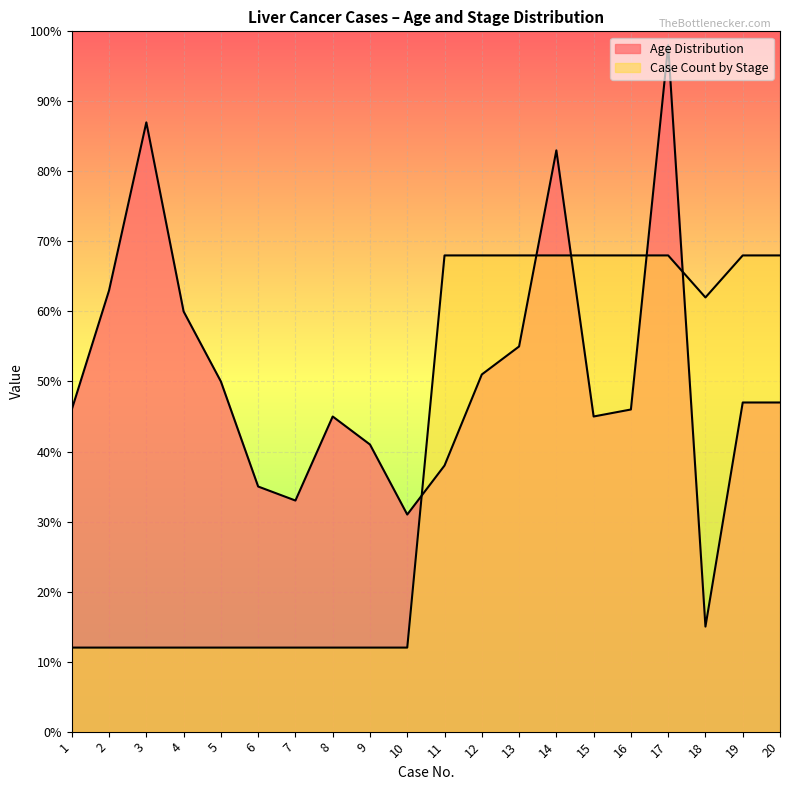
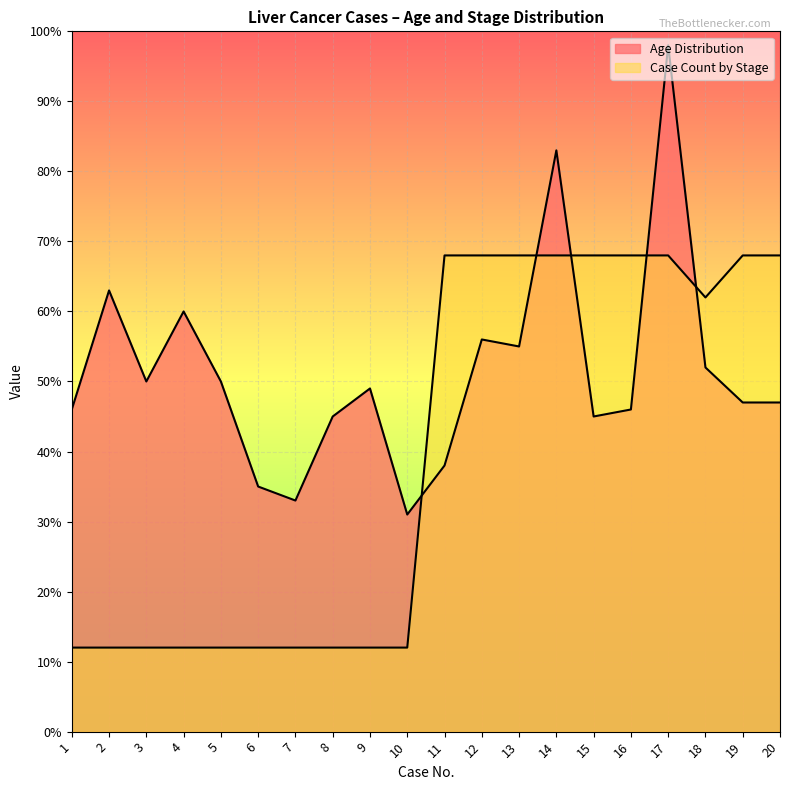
  {
    "Age Distribution": {
      "1": "46%",
      "2": "63%",
-     "3": "87%",
+     "3": "50%",
      "4": "60%",
      "5": "50%",
      "6": "35%",
      "7": "33%",
      "8": "45%",
-     "9": "41%",
+     "9": "49%",
      "10": "31%",
      "11": "38%",
-     "12": "51%",
+     "12": "56%",
      "13": "55%",
      "14": "83%",
      "15": "45%",
      "16": "46%",
-     "18": "15%",
+     "18": "52%",
      "19": "47%",
      "20": "47%"
    },
    "Case Count by Stage": {
      "1": "12%",
      "2": "12%",
      "3": "12%",
      "4": "12%",
      "5": "12%",
      "6": "12%",
      "7": "12%",
      "8": "12%",
      "9": "12%",
      "10": "12%",
      "11": "68%",
      "12": "68%",
      "13": "68%",
      "14": "68%",
      "15": "68%",
      "16": "68%",
      "17": "68%",
      "18": "62%",
      "19": "68%",
      "20": "68%"
    }
  }
